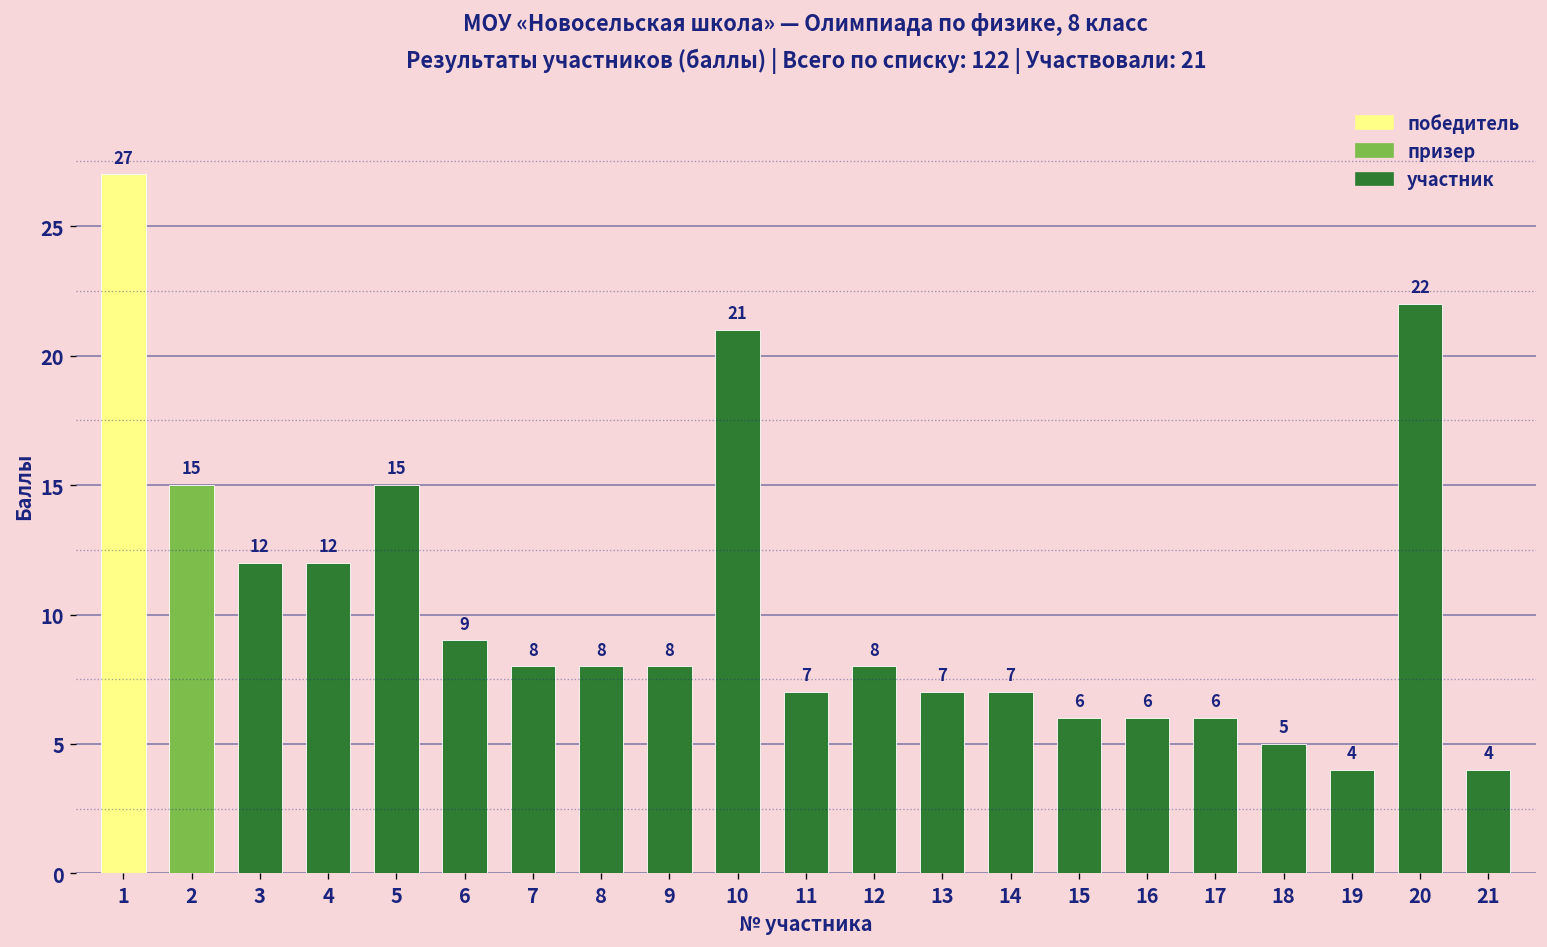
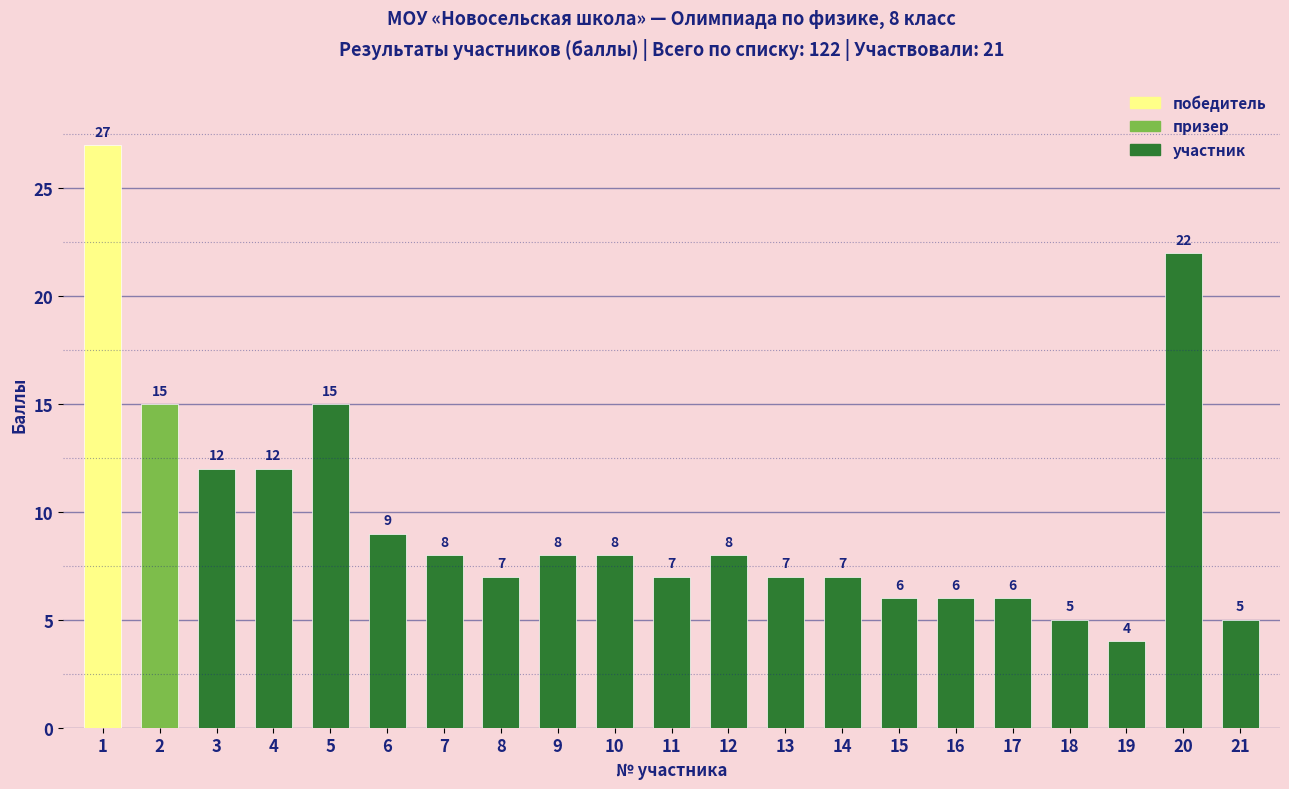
  {
    "1": 27,
    "2": 15,
    "3": 12,
    "4": 12,
    "5": 15,
    "6": 9,
    "7": 8,
-   "8": 8,
+   "8": 7,
    "9": 8,
-   "10": 21,
+   "10": 8,
    "11": 7,
    "12": 8,
    "13": 7,
    "14": 7,
    "15": 6,
    "16": 6,
    "17": 6,
    "18": 5,
    "19": 4,
    "20": 22,
-   "21": 4
+   "21": 5
  }
